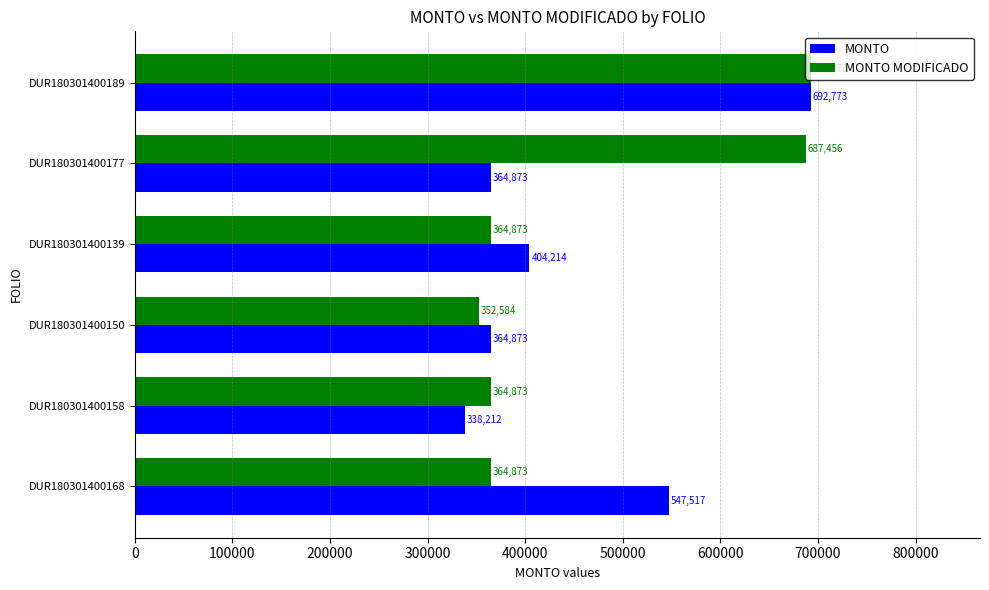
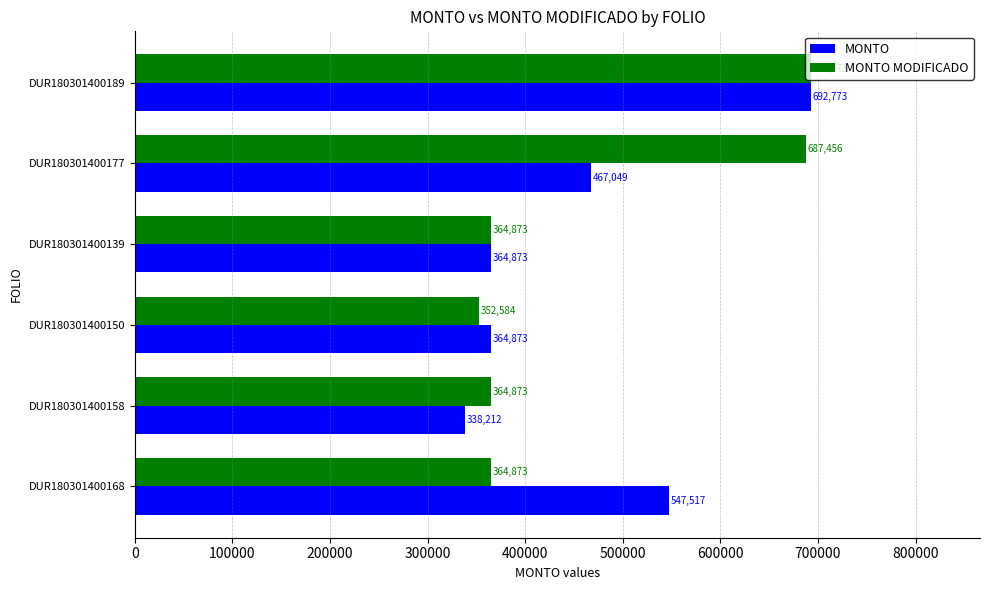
  {
    "MONTO": {
      "DUR180301400189": "692,773",
-     "DUR180301400177": "364,873",
-     "DUR180301400139": "404,214",
+     "DUR180301400177": "467,049",
+     "DUR180301400139": "364,873",
      "DUR180301400150": "364,873",
      "DUR180301400158": "338,212",
      "DUR180301400168": "547,517"
    },
    "MONTO MODIFICADO": {
      "DUR180301400177": "687,456",
      "DUR180301400139": "364,873",
      "DUR180301400150": "352,584",
      "DUR180301400158": "364,873",
      "DUR180301400168": "364,873"
    }
  }
